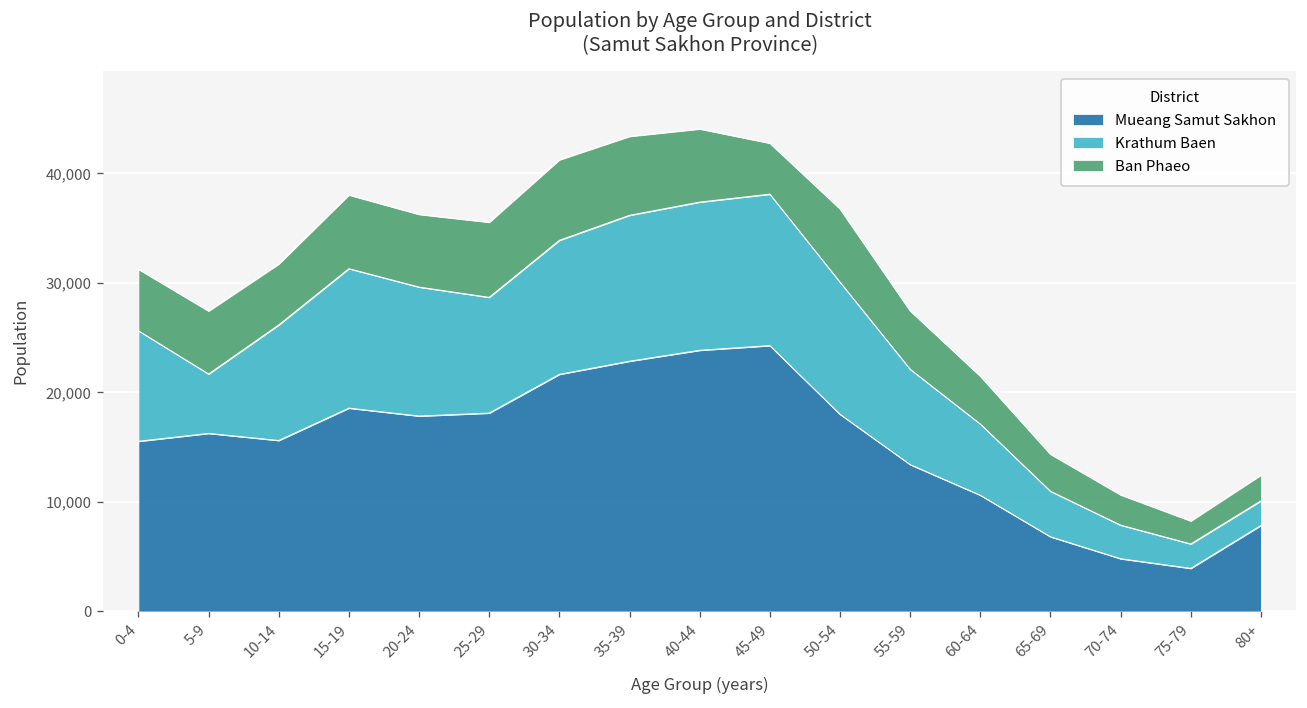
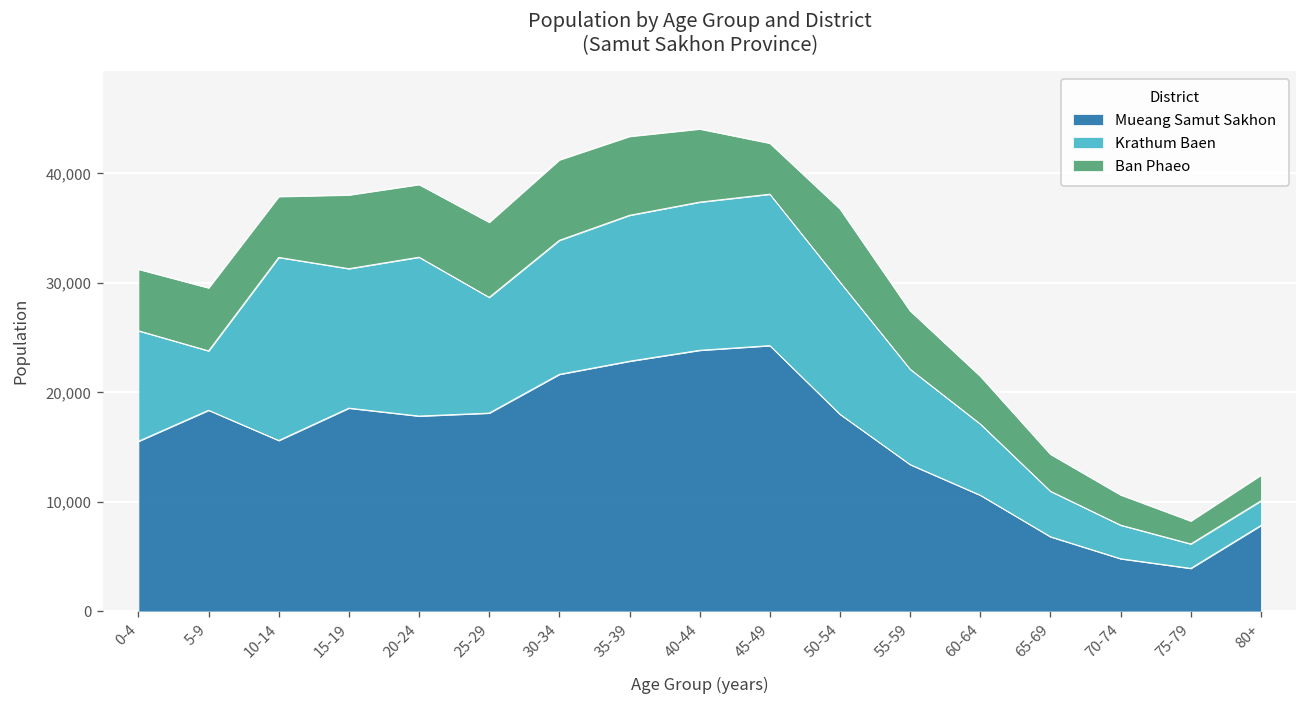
  {
    "Mueang Samut Sakhon": {
      "0-4": "16,000",
-     "5-9": "16,000",
+     "5-9": "18,000",
      "10-14": "16,000",
      "15-19": "19,000",
      "20-24": "18,000",
      "25-29": "18,000",
      "30-34": "22,000",
      "35-39": "23,000",
      "40-44": "24,000",
      "45-49": "24,000",
      "50-54": "18,000",
      "55-59": "13,000",
      "60-64": "11,000",
      "65-69": "7,000",
      "70-74": "5,000",
      "75-79": "4,000",
      "80+": "8,000"
    },
    "Krathum Baen": {
      "0-4": "10,000",
      "5-9": "5,000",
-     "10-14": "11,000",
+     "10-14": "17,000",
      "15-19": "13,000",
-     "20-24": "12,000",
+     "20-24": "15,000",
      "25-29": "11,000",
      "30-34": "12,000",
      "35-39": "13,000",
      "40-44": "14,000",
      "45-49": "14,000",
      "50-54": "12,000",
      "55-59": "9,000",
      "60-64": "7,000",
      "65-69": "4,000",
      "70-74": "3,000",
      "75-79": "2,000",
      "80+": "2,000"
    },
    "Ban Phaeo": {
      "0-4": "6,000",
      "5-9": "6,000",
      "10-14": "6,000",
      "15-19": "7,000",
      "20-24": "7,000",
      "25-29": "7,000",
      "30-34": "7,000",
      "35-39": "7,000",
      "40-44": "7,000",
      "45-49": "5,000",
      "50-54": "7,000",
      "55-59": "5,000",
      "60-64": "4,000",
      "65-69": "3,000",
      "70-74": "3,000",
      "75-79": "2,000",
      "80+": "2,000"
    }
  }
